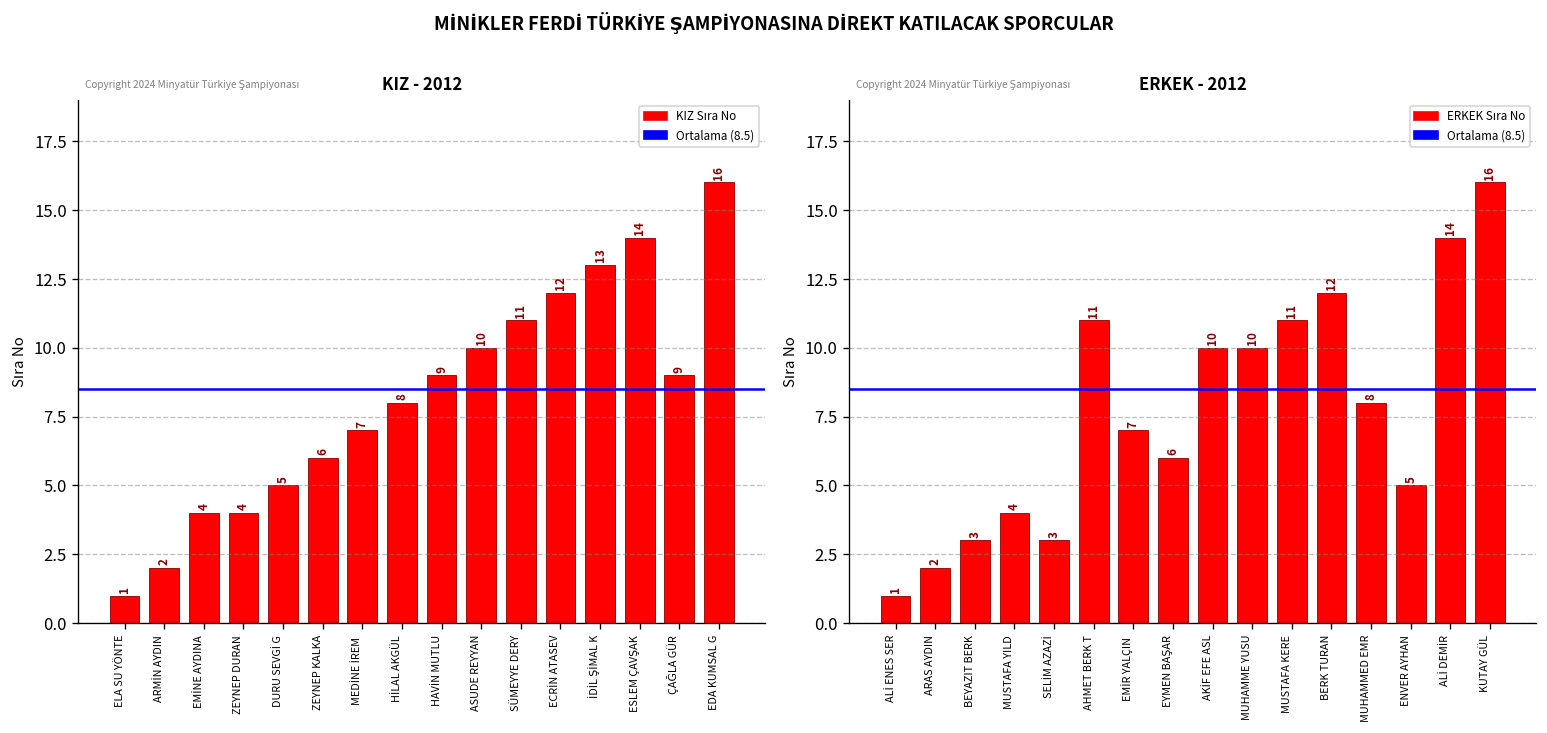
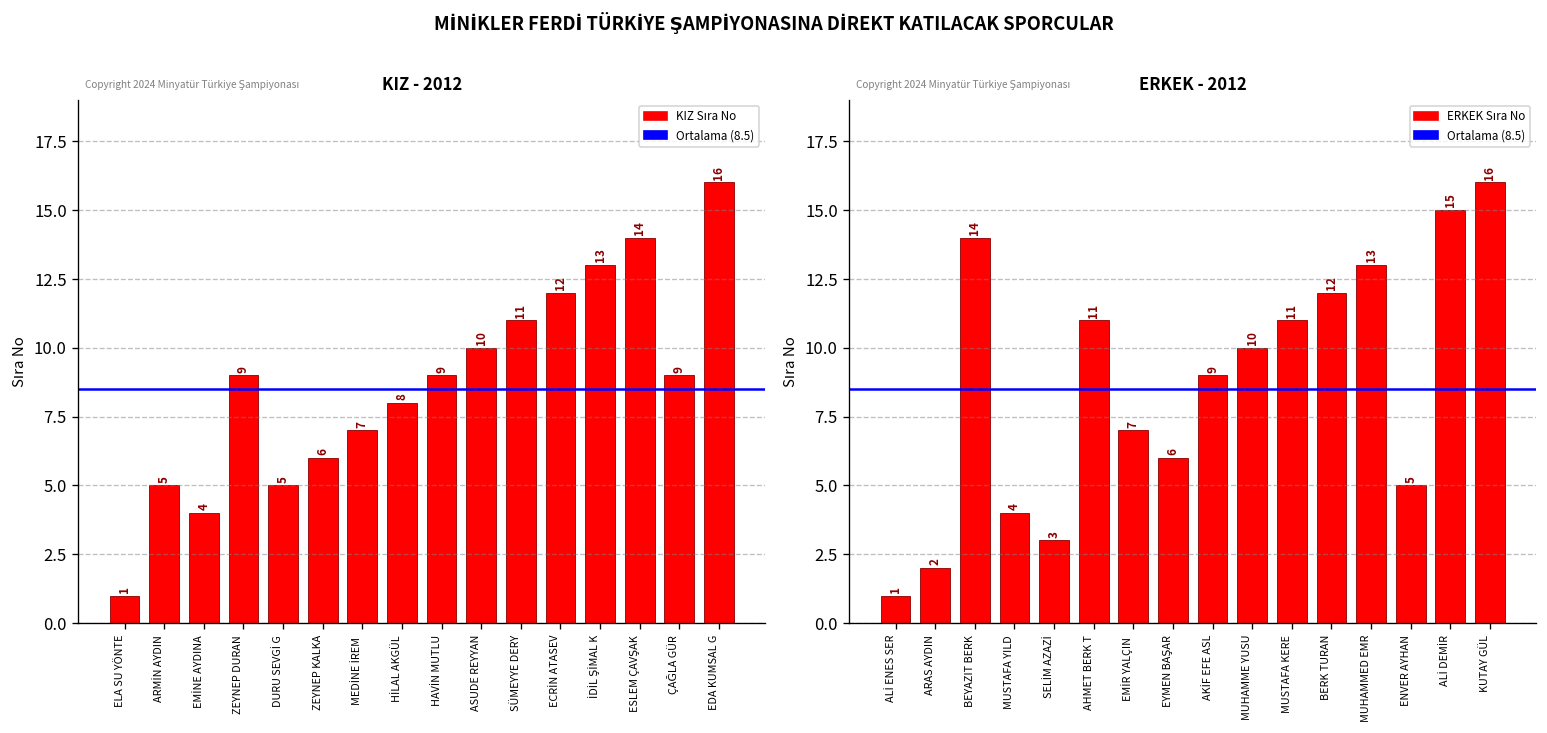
  {
    "KIZ - 2012": {
      "ELA SU YÖNTE": 1,
-     "ARMİN AYDIN": 2,
+     "ARMİN AYDIN": 5,
      "EMİNE AYDINA": 4,
-     "ZEYNEP DURAN": 4,
+     "ZEYNEP DURAN": 9,
      "DURU SEVGİ G": 5,
      "ZEYNEP KALKA": 6,
      "MEDİNE İREM": 7,
      "HİLAL AKGÜL": 8,
      "HAVİN MUTLU": 9,
      "ASUDE REYYAN": 10,
      "SÜMEYYE DERY": 11,
      "ECRİN ATASEV": 12,
      "İDİL ŞİMAL K": 13,
      "ESLEM ÇAVŞAK": 14,
      "ÇAĞLA GÜR": 9,
      "EDA KUMSAL G": 16
    },
    "ERKEK - 2012": {
      "ALİ ENES SER": 1,
      "ARAS AYDIN": 2,
-     "BEYAZIT BERK": 3,
+     "BEYAZIT BERK": 14,
      "MUSTAFA YILD": 4,
      "SELİM AZAZİ": 3,
      "AHMET BERK T": 11,
      "EMİR YALÇIN": 7,
      "EYMEN BAŞAR": 6,
-     "AKİF EFE ASL": 10,
+     "AKİF EFE ASL": 9,
      "MUHAMME YUSU": 10,
      "MUSTAFA KERE": 11,
      "BERK TURAN": 12,
-     "MUHAMMED EMR": 8,
+     "MUHAMMED EMR": 13,
      "ENVER AYHAN": 5,
-     "ALİ DEMİR": 14,
+     "ALİ DEMİR": 15,
      "KUTAY GÜL": 16
    }
  }
